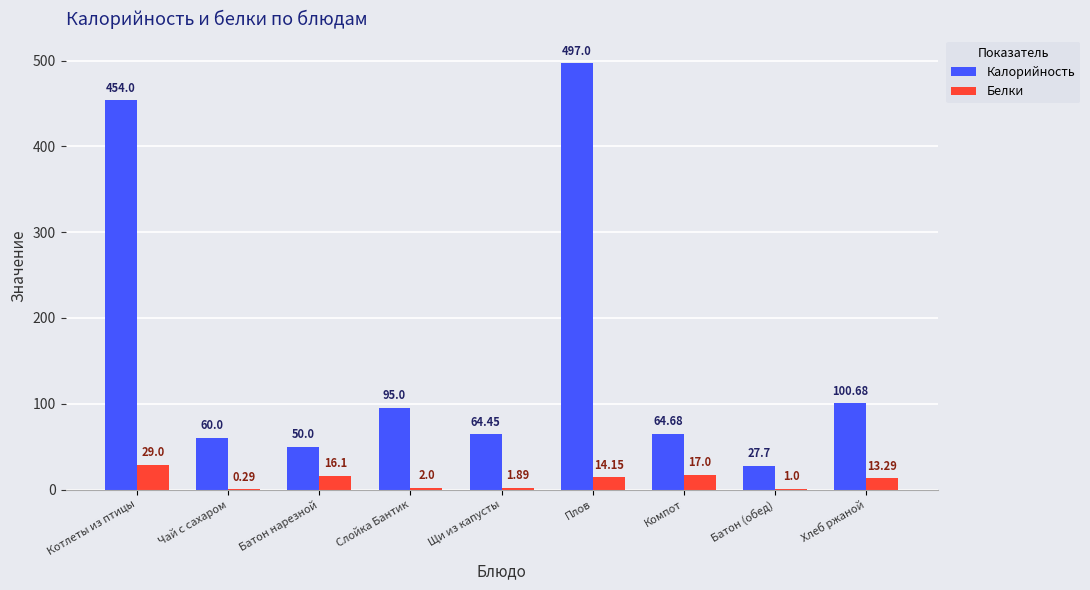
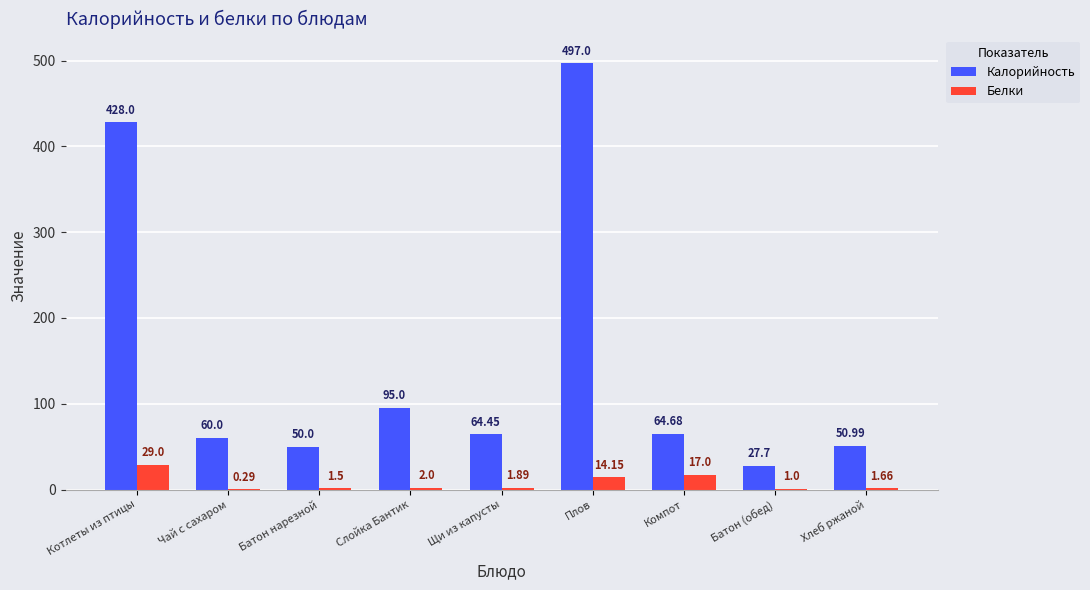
  {
    "Калорийность": {
-     "Котлеты из птицы": 454.0,
+     "Котлеты из птицы": 428.0,
      "Чай с сахаром": 60.0,
      "Батон нарезной": 50.0,
      "Слойка Бантик": 95.0,
      "Щи из капусты": 64.45,
      "Плов": 497.0,
      "Компот": 64.68,
      "Батон (обед)": 27.7,
-     "Хлеб ржаной": 100.68
+     "Хлеб ржаной": 50.99
    },
    "Белки": {
      "Котлеты из птицы": 29.0,
      "Чай с сахаром": 0.29,
-     "Батон нарезной": 16.1,
+     "Батон нарезной": 1.5,
      "Слойка Бантик": 2.0,
      "Щи из капусты": 1.89,
      "Плов": 14.15,
      "Компот": 17.0,
      "Батон (обед)": 1.0,
-     "Хлеб ржаной": 13.29
+     "Хлеб ржаной": 1.66
    }
  }
